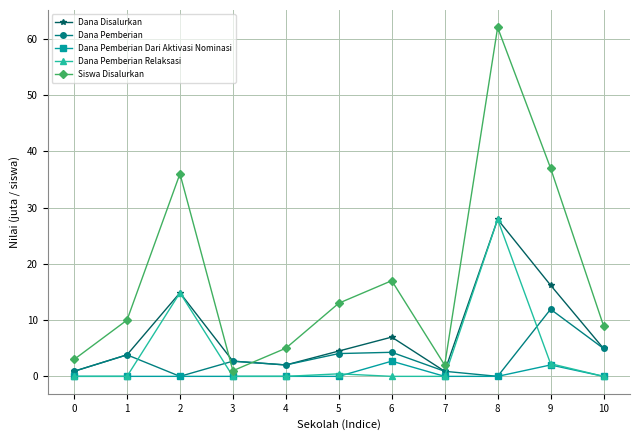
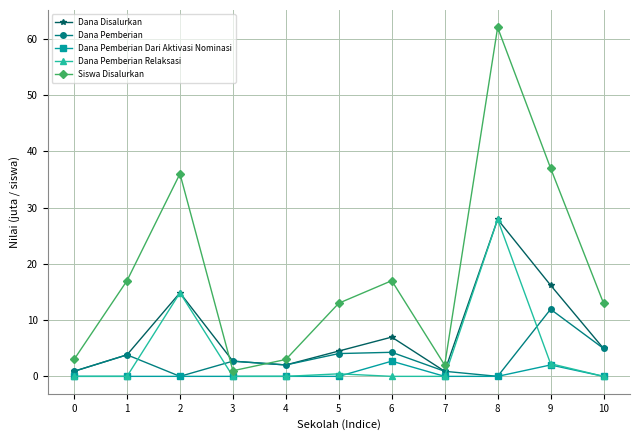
  {
    "Siswa Disalurkan": {
      "0": 3,
-     "1": 10,
+     "1": 17,
      "2": 36,
      "3": 1,
-     "4": 5,
+     "4": 3,
      "5": 13,
      "6": 17,
      "7": 2,
      "8": 62,
      "9": 37,
-     "10": 9
+     "10": 13
    }
  }
